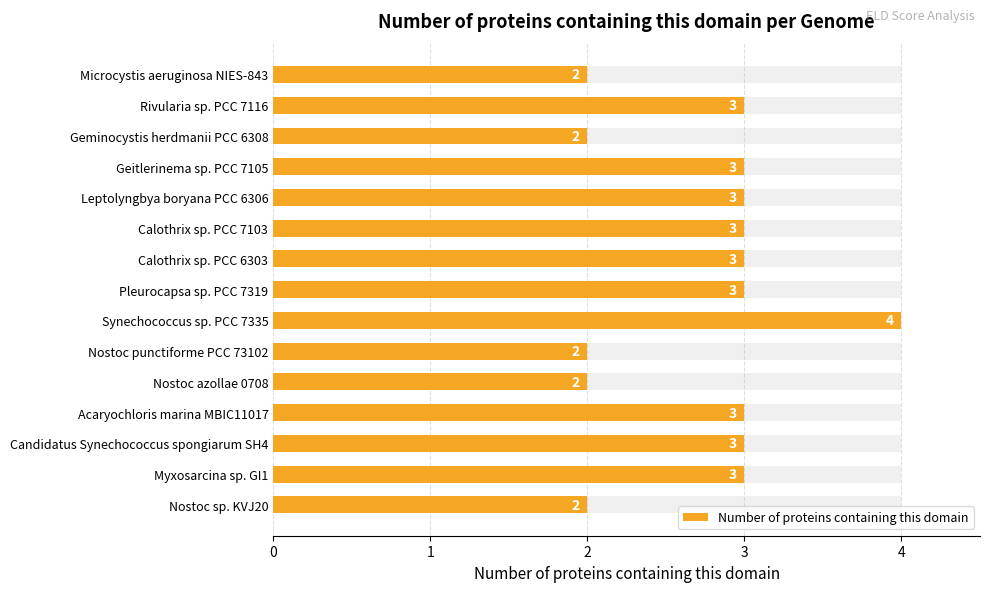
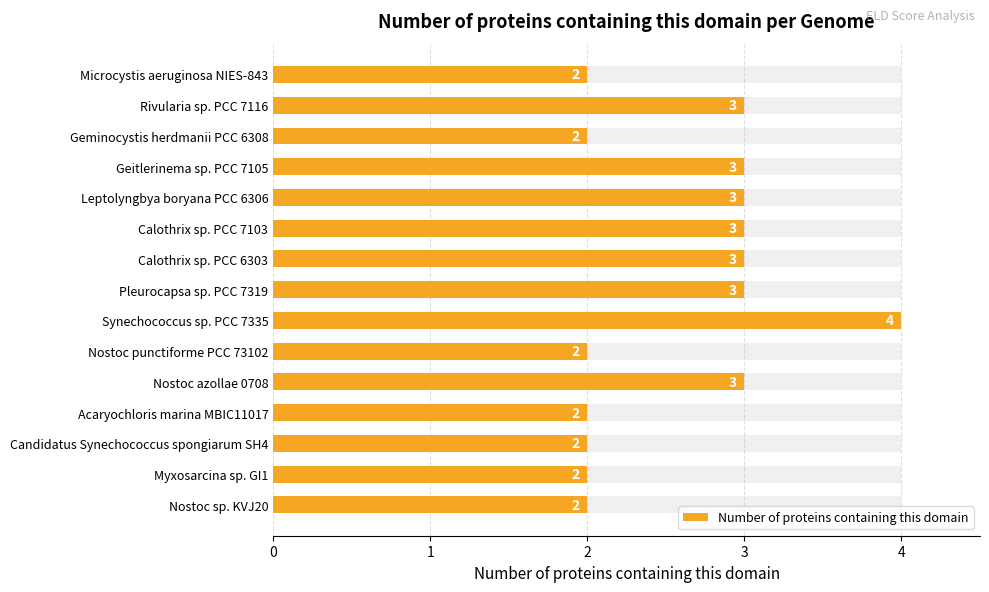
  {
    "Number of proteins containing this domain": {
      "Synechococcus sp. PCC 7335": 4,
-     "Nostoc azollae 0708": 2,
-     "Acaryochloris marina MBIC11017": 3,
-     "Candidatus Synechococcus spongiarum SH4": 3,
-     "Myxosarcina sp. GI1": 3
+     "Nostoc azollae 0708": 3,
+     "Acaryochloris marina MBIC11017": 2,
+     "Candidatus Synechococcus spongiarum SH4": 2,
+     "Myxosarcina sp. GI1": 2
    }
  }
